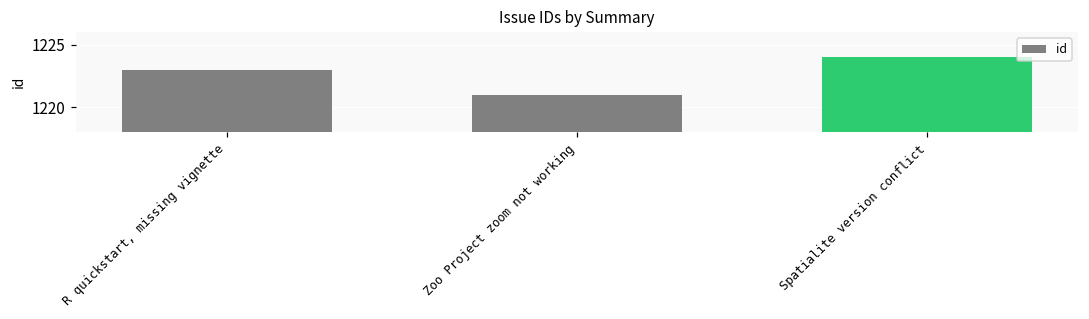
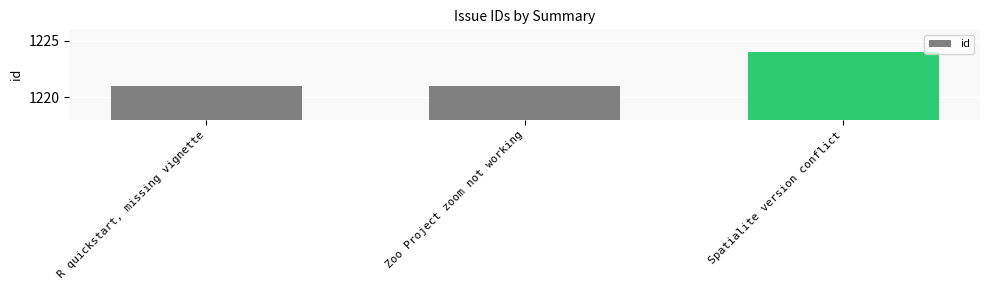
  {
-   "R quickstart, missing vignette": 1223,
+   "R quickstart, missing vignette": 1221,
    "Zoo Project zoom not working": 1221,
    "Spatialite version conflict": 1224
  }
